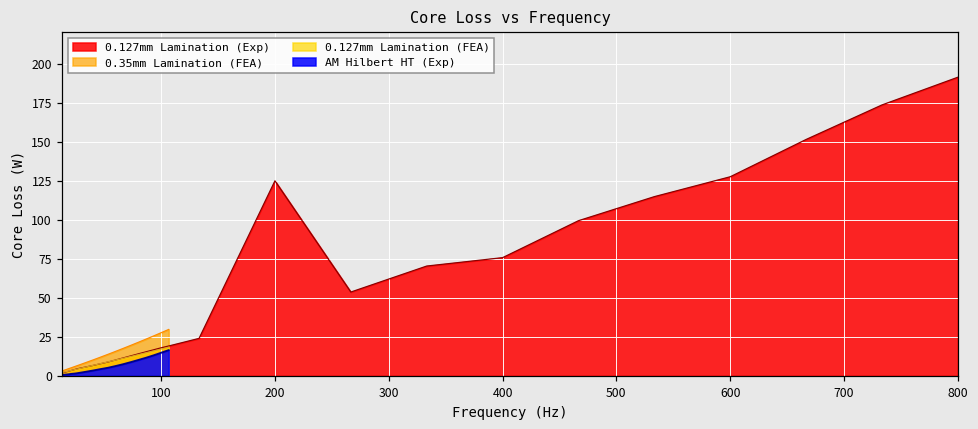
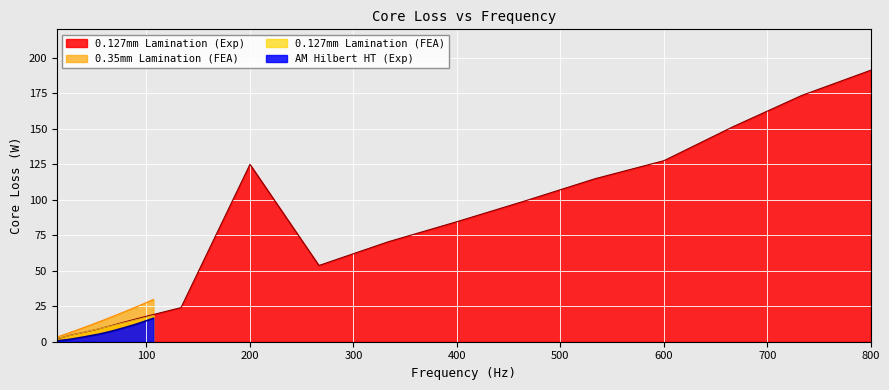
  {
    "0.127mm Lamination (Exp)": {
      "200": 125,
-     "400": 76,
+     "400": 85,
      "600": 128,
      "800": 191
    },
    "AM Hilbert HT (Exp)": {
      "100": 15
    }
  }
